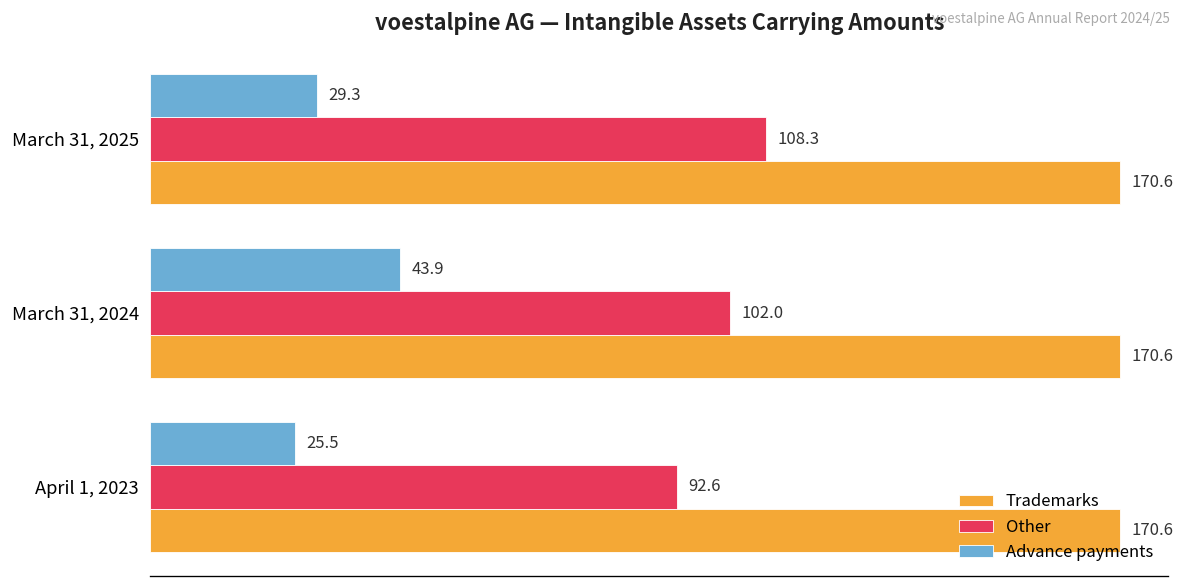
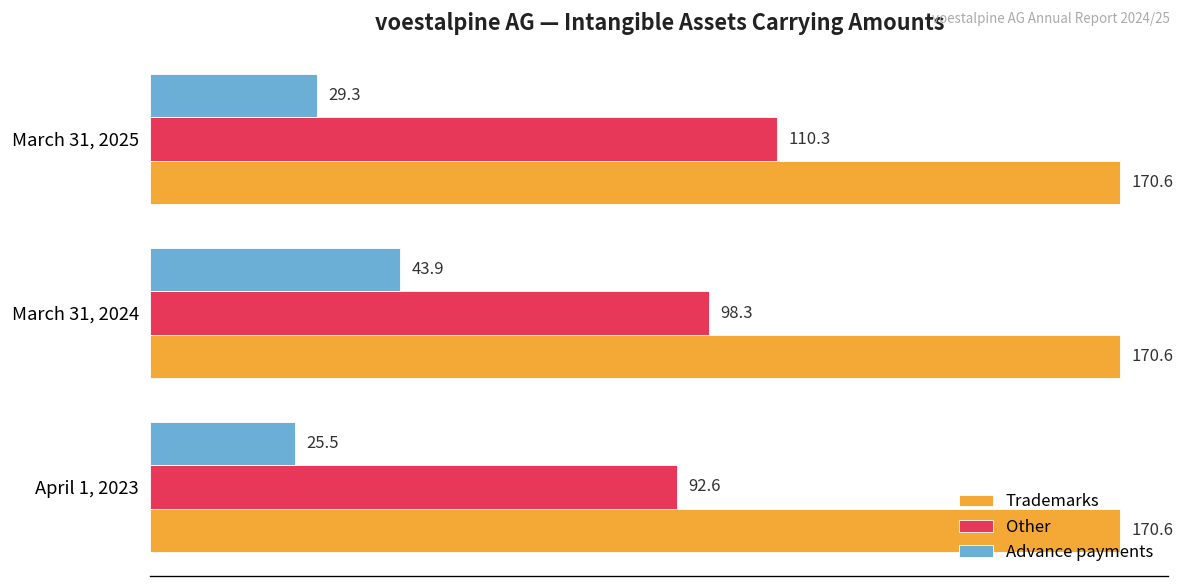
  {
    "Trademarks": {
      "March 31, 2025": 170.6,
      "March 31, 2024": 170.6,
      "April 1, 2023": 170.6
    },
    "Other": {
-     "March 31, 2025": 108.3,
-     "March 31, 2024": 102.0,
+     "March 31, 2025": 110.3,
+     "March 31, 2024": 98.3,
      "April 1, 2023": 92.6
    },
    "Advance payments": {
      "March 31, 2025": 29.3,
      "March 31, 2024": 43.9,
      "April 1, 2023": 25.5
    }
  }
